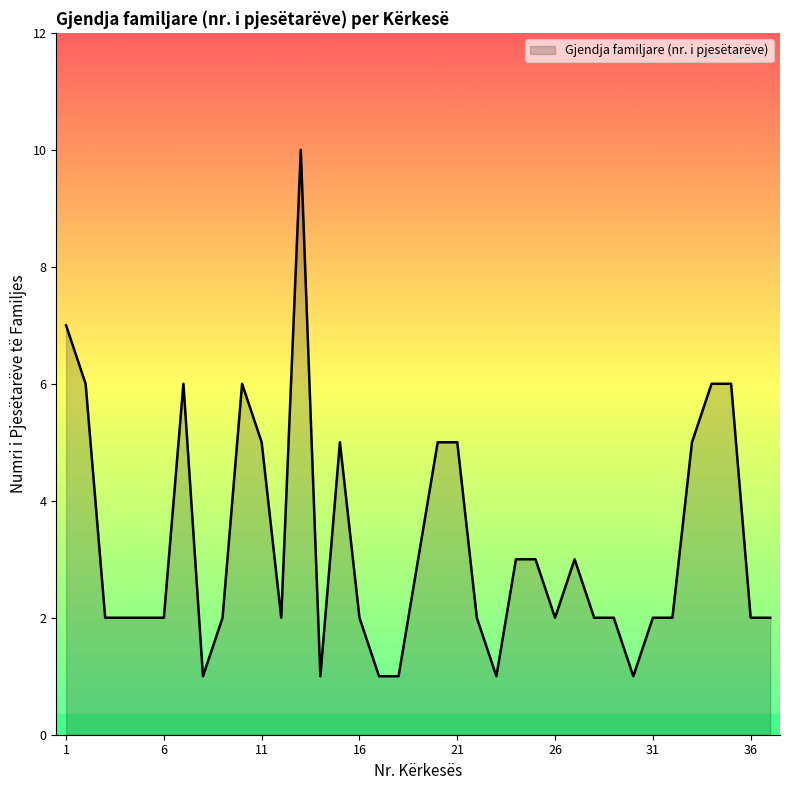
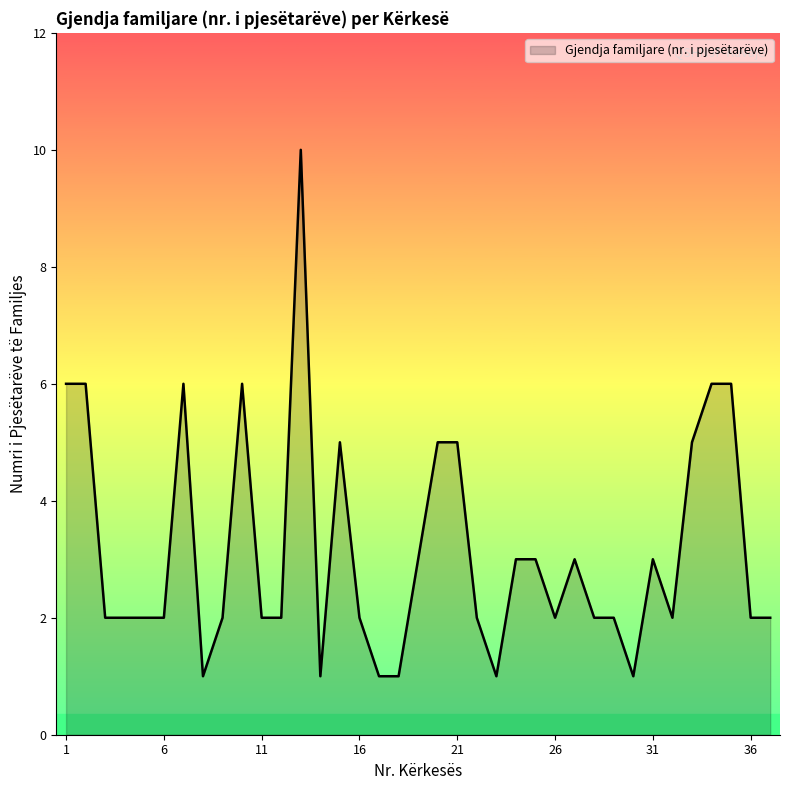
  {
-   "1": 7,
+   "1": 6,
    "6": 2,
-   "11": 5,
+   "11": 2,
    "16": 2,
    "21": 5,
    "26": 2,
-   "31": 2,
+   "31": 3,
    "36": 2
  }
